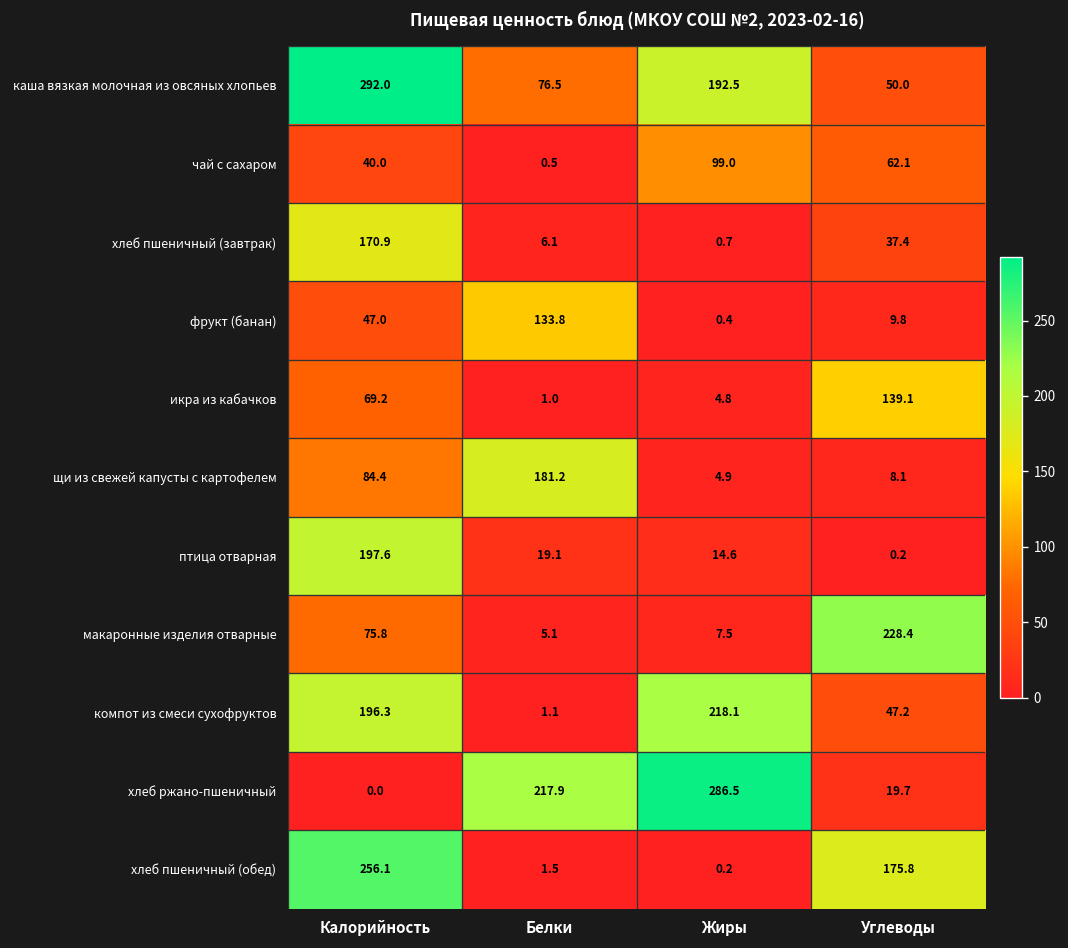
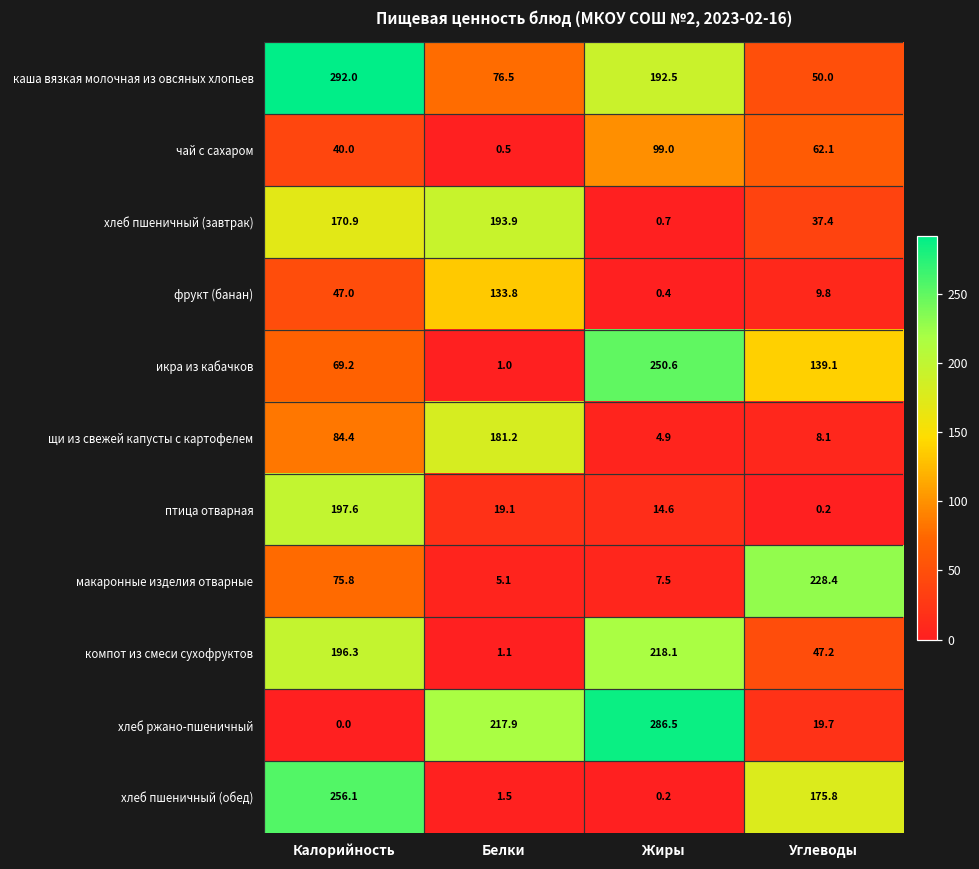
  {
    "каша вязкая молочная из овсяных хлопьев": {
      "Калорийность": 292.0,
      "Белки": 76.5,
      "Жиры": 192.5,
      "Углеводы": 50.0
    },
    "чай с сахаром": {
      "Калорийность": 40.0,
      "Белки": 0.5,
      "Жиры": 99.0,
      "Углеводы": 62.1
    },
    "хлеб пшеничный (завтрак)": {
      "Калорийность": 170.9,
-     "Белки": 6.1,
+     "Белки": 193.9,
      "Жиры": 0.7,
      "Углеводы": 37.4
    },
    "фрукт (банан)": {
      "Калорийность": 47.0,
      "Белки": 133.8,
      "Жиры": 0.4,
      "Углеводы": 9.8
    },
    "икра из кабачков": {
      "Калорийность": 69.2,
      "Белки": 1.0,
-     "Жиры": 4.8,
+     "Жиры": 250.6,
      "Углеводы": 139.1
    },
    "щи из свежей капусты с картофелем": {
      "Калорийность": 84.4,
      "Белки": 181.2,
      "Жиры": 4.9,
      "Углеводы": 8.1
    },
    "птица отварная": {
      "Калорийность": 197.6,
      "Белки": 19.1,
      "Жиры": 14.6,
      "Углеводы": 0.2
    },
    "макаронные изделия отварные": {
      "Калорийность": 75.8,
      "Белки": 5.1,
      "Жиры": 7.5,
      "Углеводы": 228.4
    },
    "компот из смеси сухофруктов": {
      "Калорийность": 196.3,
      "Белки": 1.1,
      "Жиры": 218.1,
      "Углеводы": 47.2
    },
    "хлеб ржано-пшеничный": {
      "Калорийность": 0.0,
      "Белки": 217.9,
      "Жиры": 286.5,
      "Углеводы": 19.7
    },
    "хлеб пшеничный (обед)": {
      "Калорийность": 256.1,
      "Белки": 1.5,
      "Жиры": 0.2,
      "Углеводы": 175.8
    }
  }
